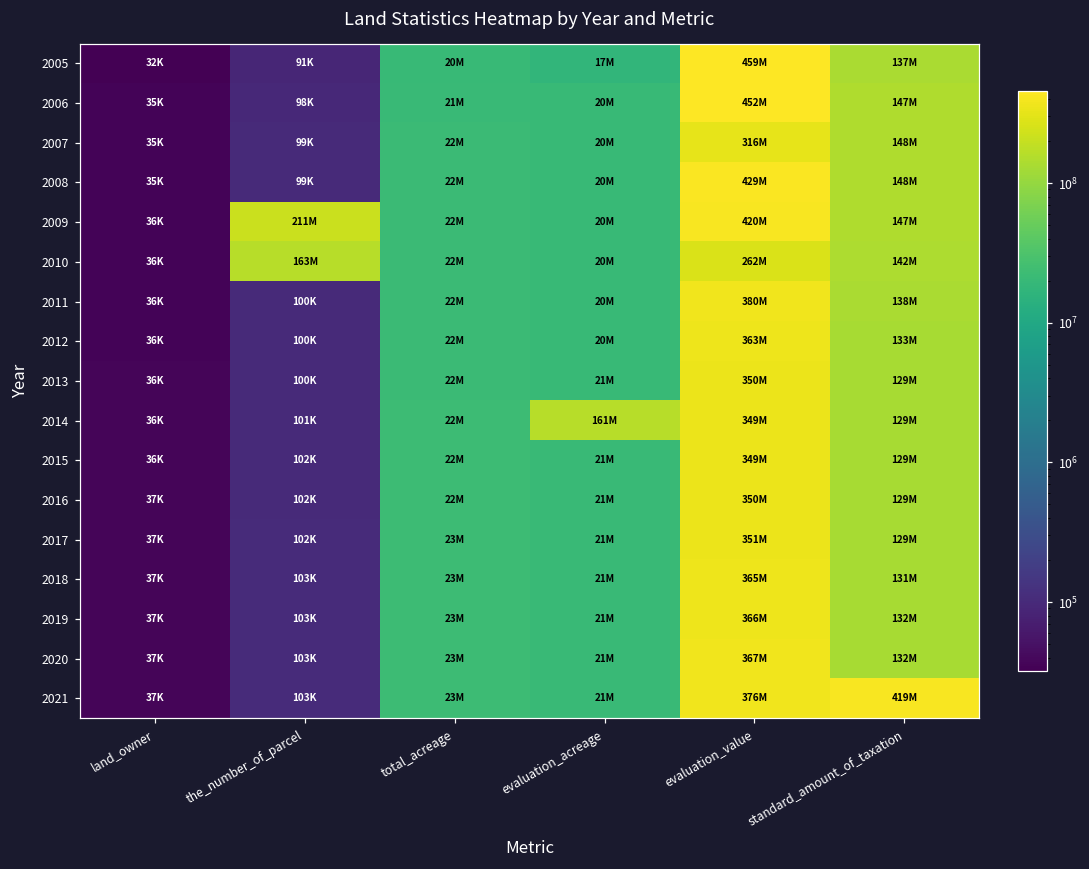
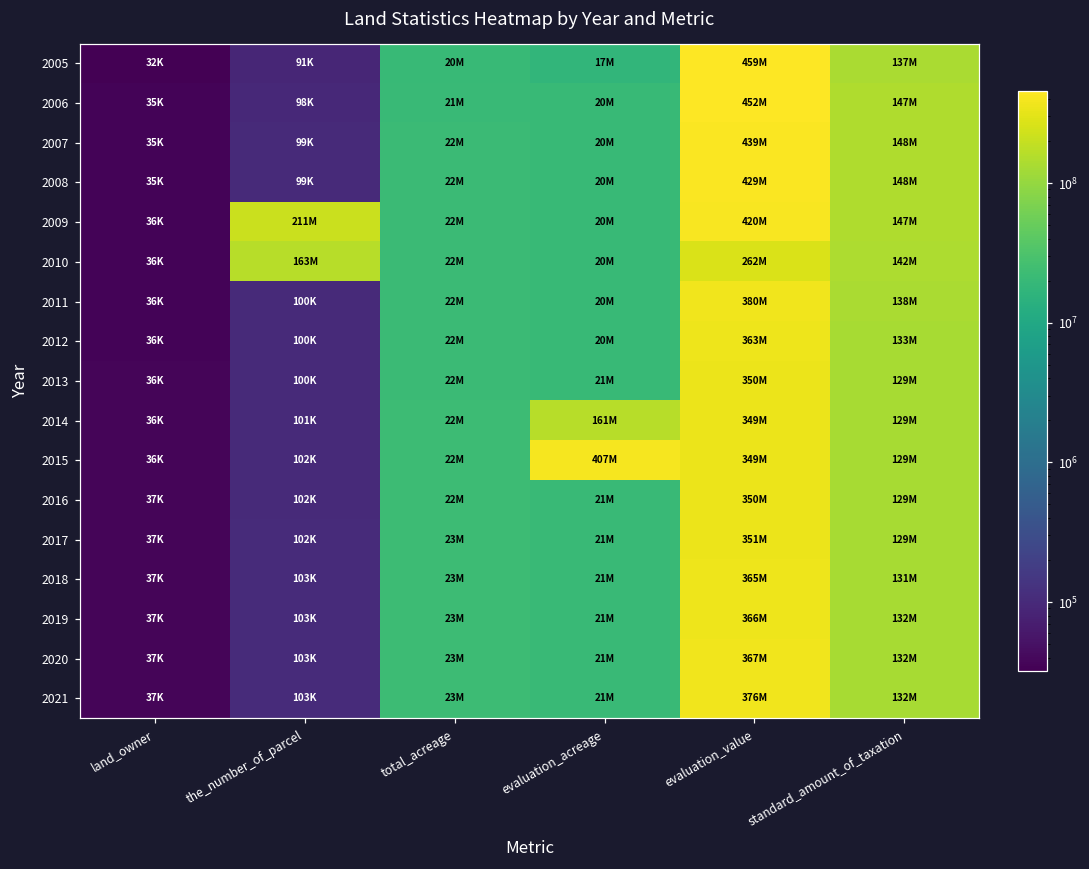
  {
    "2005": {
      "land_owner": "32K",
      "the_number_of_parcel": "91K",
      "total_acreage": "20M",
      "evaluation_acreage": "17M",
      "evaluation_value": "459M",
      "standard_amount_of_taxation": "137M"
    },
    "2006": {
      "land_owner": "35K",
      "the_number_of_parcel": "98K",
      "total_acreage": "21M",
      "evaluation_acreage": "20M",
      "evaluation_value": "452M",
      "standard_amount_of_taxation": "147M"
    },
    "2007": {
      "land_owner": "35K",
      "the_number_of_parcel": "99K",
      "total_acreage": "22M",
      "evaluation_acreage": "20M",
-     "evaluation_value": "316M",
+     "evaluation_value": "439M",
      "standard_amount_of_taxation": "148M"
    },
    "2008": {
      "land_owner": "35K",
      "the_number_of_parcel": "99K",
      "total_acreage": "22M",
      "evaluation_acreage": "20M",
      "evaluation_value": "429M",
      "standard_amount_of_taxation": "148M"
    },
    "2009": {
      "land_owner": "36K",
      "the_number_of_parcel": "211M",
      "total_acreage": "22M",
      "evaluation_acreage": "20M",
      "evaluation_value": "420M",
      "standard_amount_of_taxation": "147M"
    },
    "2010": {
      "land_owner": "36K",
      "the_number_of_parcel": "163M",
      "total_acreage": "22M",
      "evaluation_acreage": "20M",
      "evaluation_value": "262M",
      "standard_amount_of_taxation": "142M"
    },
    "2011": {
      "land_owner": "36K",
      "the_number_of_parcel": "100K",
      "total_acreage": "22M",
      "evaluation_acreage": "20M",
      "evaluation_value": "380M",
      "standard_amount_of_taxation": "138M"
    },
    "2012": {
      "land_owner": "36K",
      "the_number_of_parcel": "100K",
      "total_acreage": "22M",
      "evaluation_acreage": "20M",
      "evaluation_value": "363M",
      "standard_amount_of_taxation": "133M"
    },
    "2013": {
      "land_owner": "36K",
      "the_number_of_parcel": "100K",
      "total_acreage": "22M",
      "evaluation_acreage": "21M",
      "evaluation_value": "350M",
      "standard_amount_of_taxation": "129M"
    },
    "2014": {
      "land_owner": "36K",
      "the_number_of_parcel": "101K",
      "total_acreage": "22M",
      "evaluation_acreage": "161M",
      "evaluation_value": "349M",
      "standard_amount_of_taxation": "129M"
    },
    "2015": {
      "land_owner": "36K",
      "the_number_of_parcel": "102K",
      "total_acreage": "22M",
-     "evaluation_acreage": "21M",
+     "evaluation_acreage": "407M",
      "evaluation_value": "349M",
      "standard_amount_of_taxation": "129M"
    },
    "2016": {
      "land_owner": "37K",
      "the_number_of_parcel": "102K",
      "total_acreage": "22M",
      "evaluation_acreage": "21M",
      "evaluation_value": "350M",
      "standard_amount_of_taxation": "129M"
    },
    "2017": {
      "land_owner": "37K",
      "the_number_of_parcel": "102K",
      "total_acreage": "23M",
      "evaluation_acreage": "21M",
      "evaluation_value": "351M",
      "standard_amount_of_taxation": "129M"
    },
    "2018": {
      "land_owner": "37K",
      "the_number_of_parcel": "103K",
      "total_acreage": "23M",
      "evaluation_acreage": "21M",
      "evaluation_value": "365M",
      "standard_amount_of_taxation": "131M"
    },
    "2019": {
      "land_owner": "37K",
      "the_number_of_parcel": "103K",
      "total_acreage": "23M",
      "evaluation_acreage": "21M",
      "evaluation_value": "366M",
      "standard_amount_of_taxation": "132M"
    },
    "2020": {
      "land_owner": "37K",
      "the_number_of_parcel": "103K",
      "total_acreage": "23M",
      "evaluation_acreage": "21M",
      "evaluation_value": "367M",
      "standard_amount_of_taxation": "132M"
    },
    "2021": {
      "land_owner": "37K",
      "the_number_of_parcel": "103K",
      "total_acreage": "23M",
      "evaluation_acreage": "21M",
      "evaluation_value": "376M",
-     "standard_amount_of_taxation": "419M"
+     "standard_amount_of_taxation": "132M"
    }
  }
